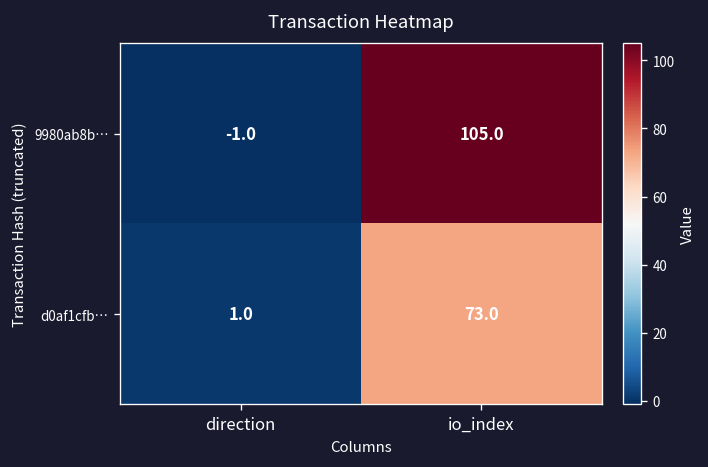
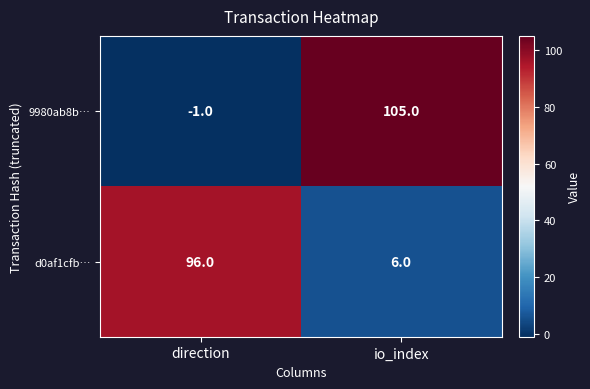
  {
    "9980ab8b…": {
      "direction": -1.0,
      "io_index": 105.0
    },
    "d0af1cfb…": {
-     "direction": 1.0,
-     "io_index": 73.0
+     "direction": 96.0,
+     "io_index": 6.0
    }
  }
